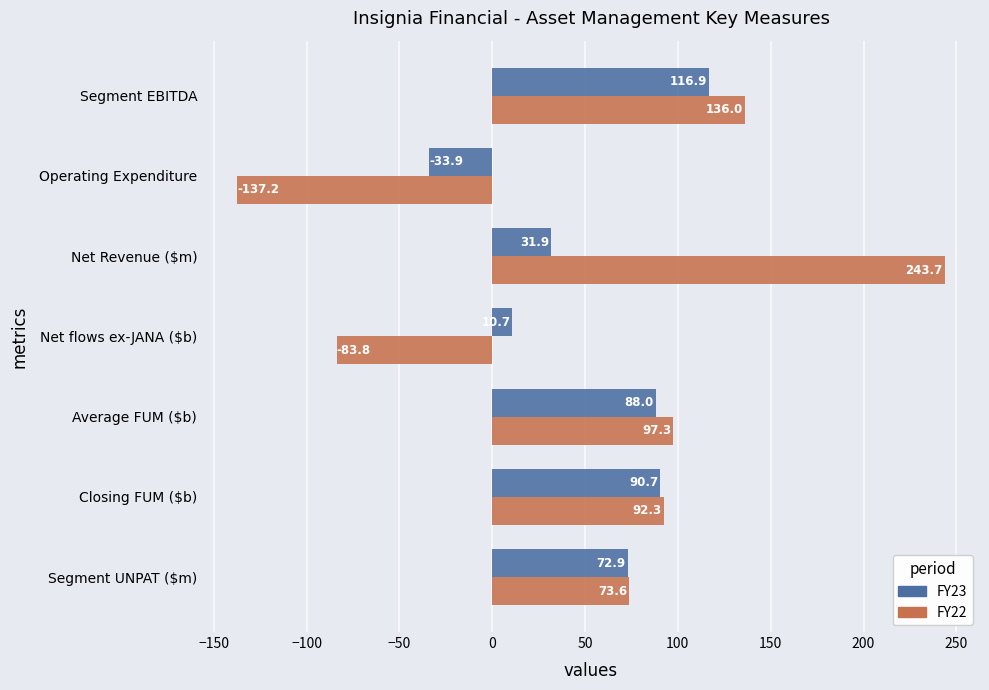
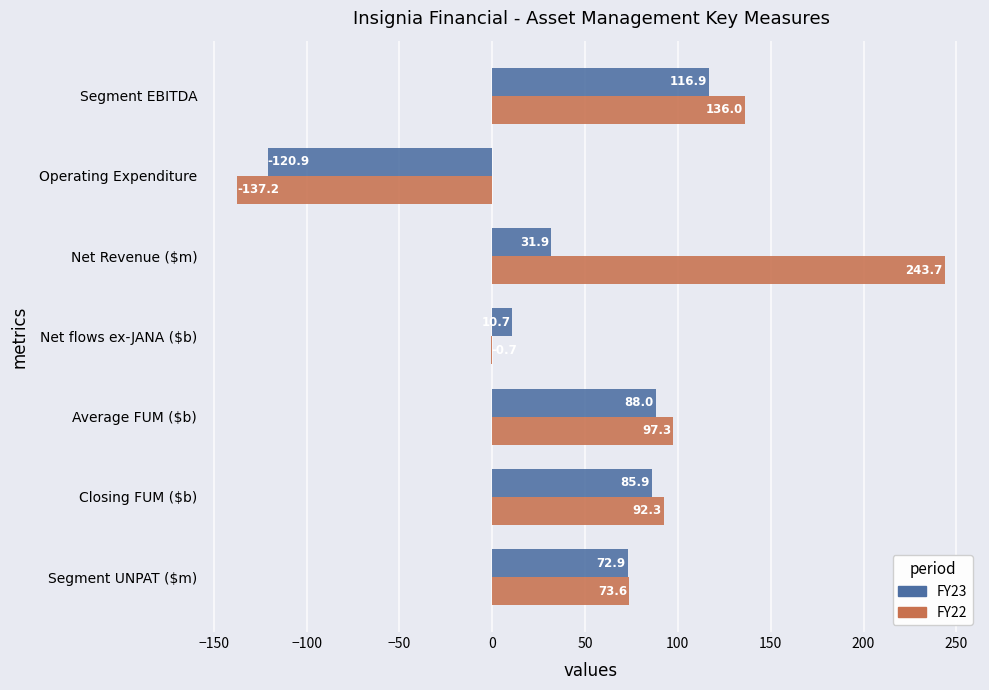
  {
    "FY23": {
      "Segment EBITDA": 116.9,
-     "Operating Expenditure": -33.9,
+     "Operating Expenditure": -120.9,
      "Net Revenue ($m)": 31.9,
      "Net flows ex-JANA ($b)": 10.7,
      "Average FUM ($b)": 88.0,
-     "Closing FUM ($b)": 90.7,
+     "Closing FUM ($b)": 85.9,
      "Segment UNPAT ($m)": 72.9
    },
    "FY22": {
-     "Net flows ex-JANA ($b)": -84
+     "Net flows ex-JANA ($b)": -1
    }
  }
